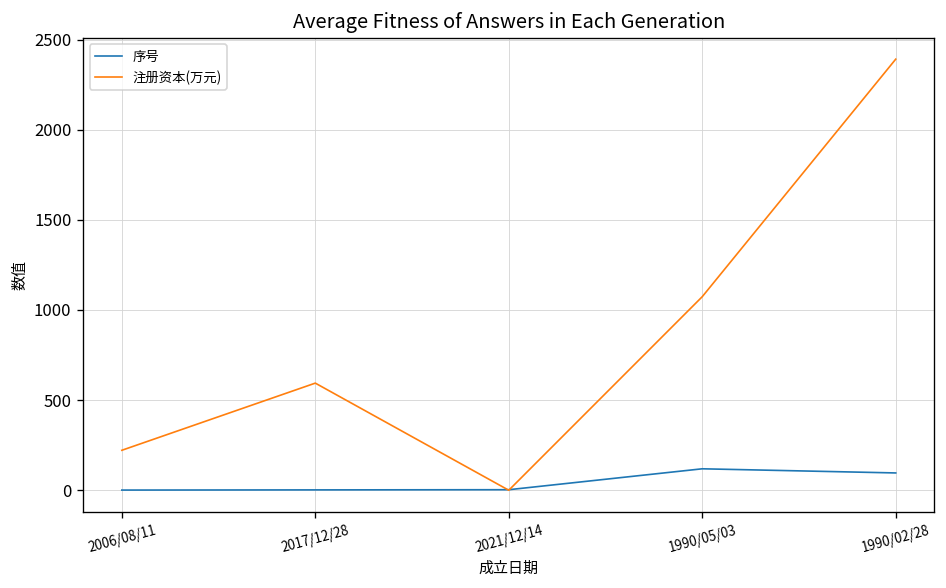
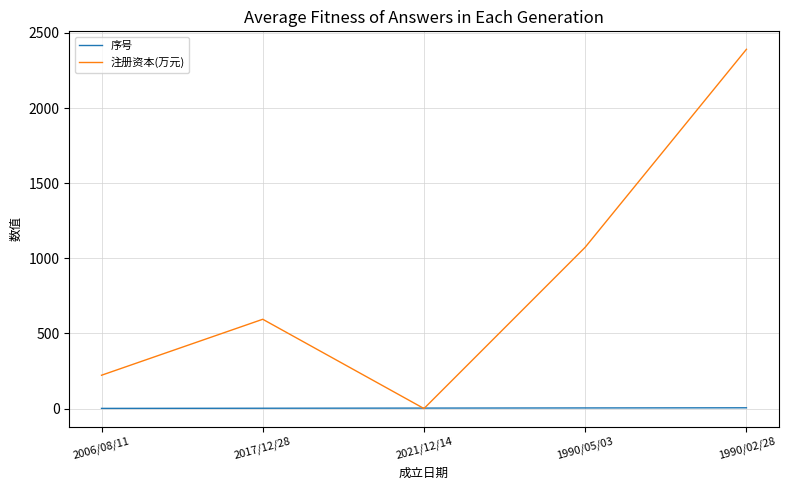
  {
    "序号": {
      "2006/08/11": 0,
      "2017/12/28": 0,
-     "1990/05/03": 120,
-     "1990/02/28": 100
+     "1990/05/03": 0,
+     "1990/02/28": 10
    },
    "注册资本(万元)": {
      "2006/08/11": 220,
      "2017/12/28": 590,
      "1990/05/03": 1070,
      "1990/02/28": 2390
    }
  }
